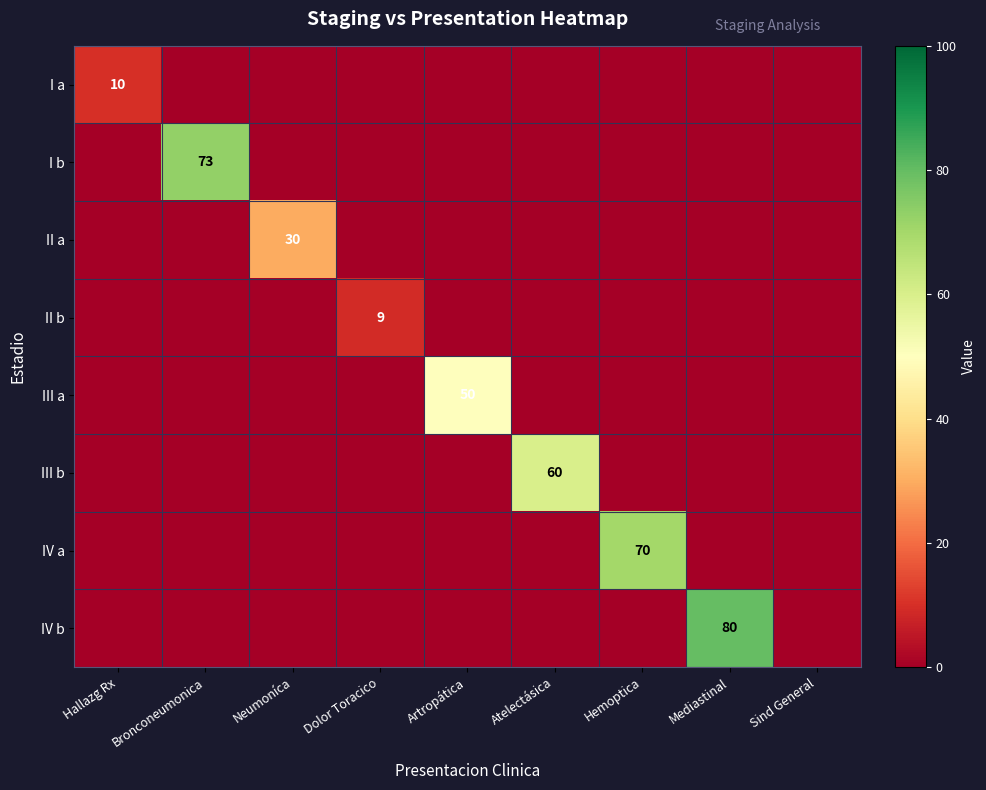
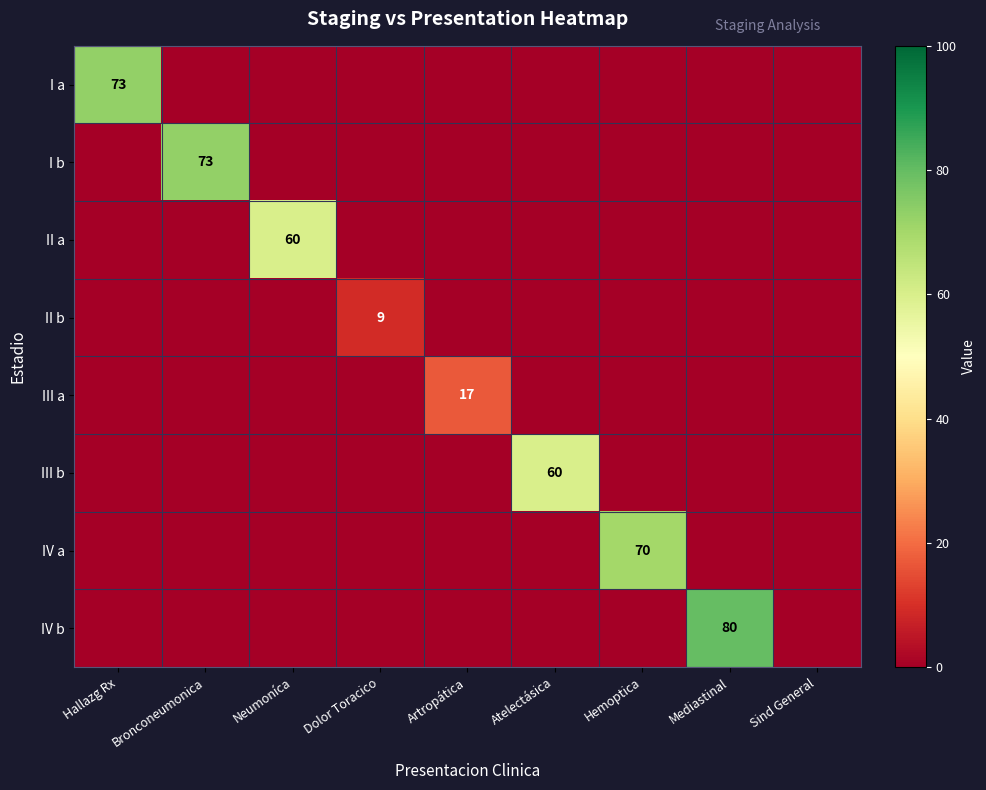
  {
    "I a": {
-     "Hallazg Rx": 10
+     "Hallazg Rx": 73
    },
    "I b": {
      "Bronconeumonica": 73
    },
    "II a": {
-     "Neumoníca": 30
+     "Neumoníca": 60
    },
    "II b": {
      "Dolor Toracico": 9
    },
    "III a": {
-     "Artropática": 50
+     "Artropática": 17
    },
    "III b": {
      "Atelectásica": 60
    },
    "IV a": {
      "Hemoptica": 70
    },
    "IV b": {
      "Mediastinal": 80
    }
  }
